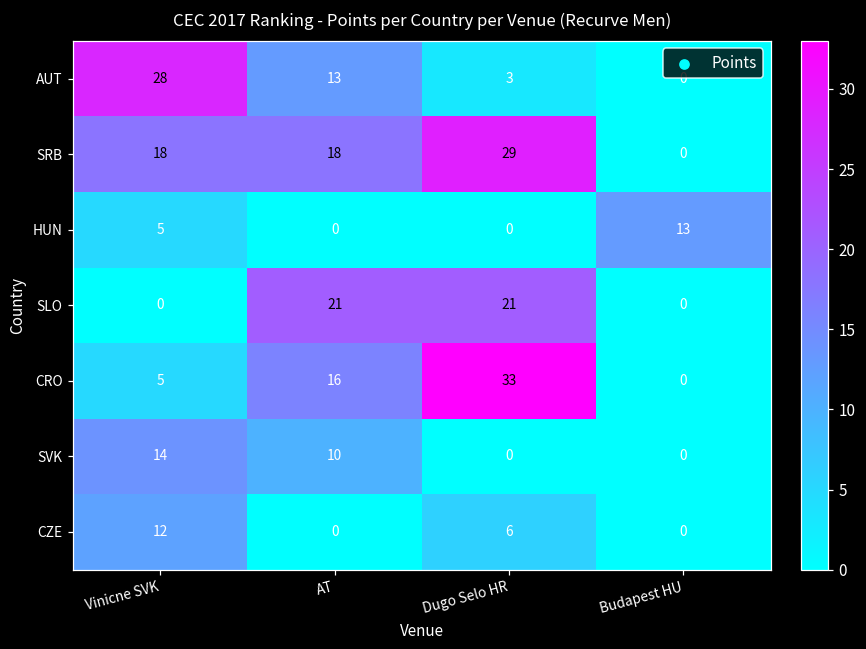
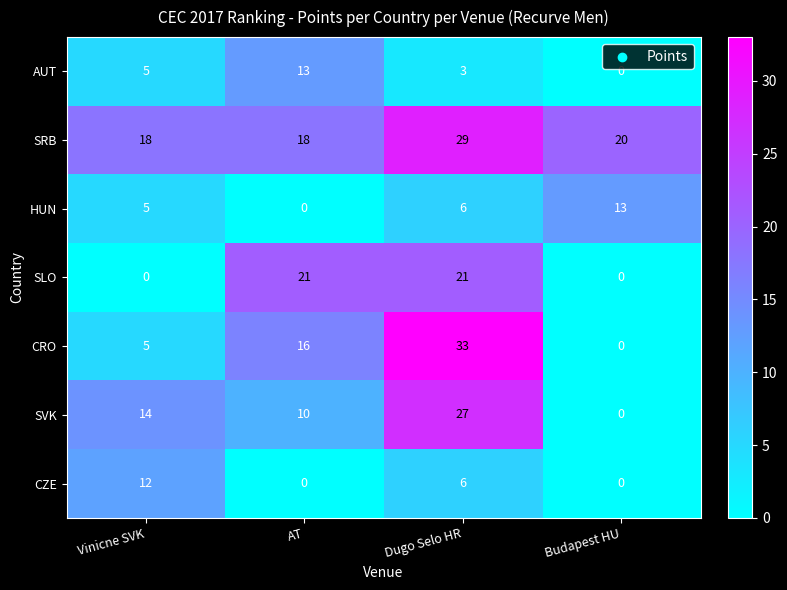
  {
    "AUT": {
-     "Vinicne SVK": 28,
+     "Vinicne SVK": 5,
      "AT": 13,
      "Dugo Selo HR": 3
    },
    "SRB": {
      "Vinicne SVK": 18,
      "AT": 18,
      "Dugo Selo HR": 29,
-     "Budapest HU": 0
+     "Budapest HU": 20
    },
    "HUN": {
      "Vinicne SVK": 5,
      "AT": 0,
-     "Dugo Selo HR": 0,
+     "Dugo Selo HR": 6,
      "Budapest HU": 13
    },
    "SLO": {
      "Vinicne SVK": 0,
      "AT": 21,
      "Dugo Selo HR": 21,
      "Budapest HU": 0
    },
    "CRO": {
      "Vinicne SVK": 5,
      "AT": 16,
      "Dugo Selo HR": 33,
      "Budapest HU": 0
    },
    "SVK": {
      "Vinicne SVK": 14,
      "AT": 10,
-     "Dugo Selo HR": 0,
+     "Dugo Selo HR": 27,
      "Budapest HU": 0
    },
    "CZE": {
      "Vinicne SVK": 12,
      "AT": 0,
      "Dugo Selo HR": 6,
      "Budapest HU": 0
    }
  }
